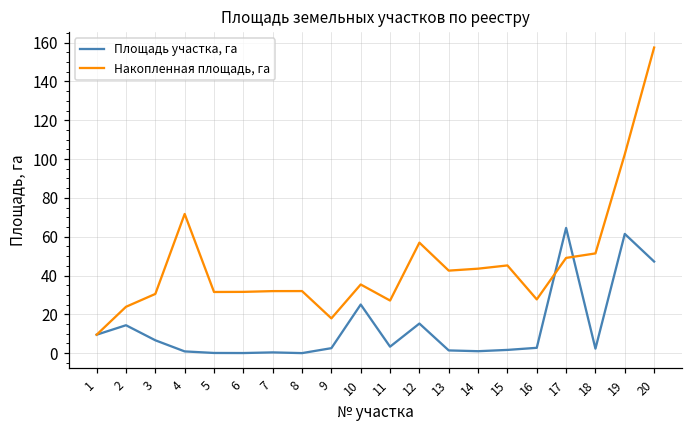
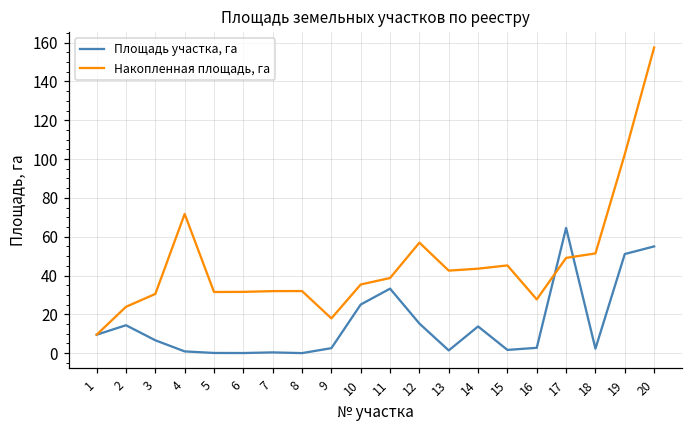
  {
    "Площадь участка, га": {
      "2": 14,
      "3": 7,
      "4": 1,
      "5": 0,
      "6": 0,
      "7": 0,
      "8": 0,
      "9": 3,
      "10": 25,
-     "11": 3,
+     "11": 33,
      "12": 15,
      "13": 1,
-     "14": 1,
+     "14": 14,
      "15": 2,
      "16": 3,
      "17": 65,
      "18": 2,
-     "19": 61,
-     "20": 47
+     "19": 51,
+     "20": 55
    },
    "Накопленная площадь, га": {
      "2": 24,
      "3": 31,
      "4": 72,
      "5": 32,
      "6": 32,
      "7": 32,
      "8": 32,
      "9": 18,
      "10": 35,
-     "11": 27,
+     "11": 39,
      "12": 57,
      "13": 43,
      "14": 44,
      "15": 45,
      "16": 28,
      "17": 49,
      "18": 51,
      "19": 102,
      "20": 157
    }
  }
